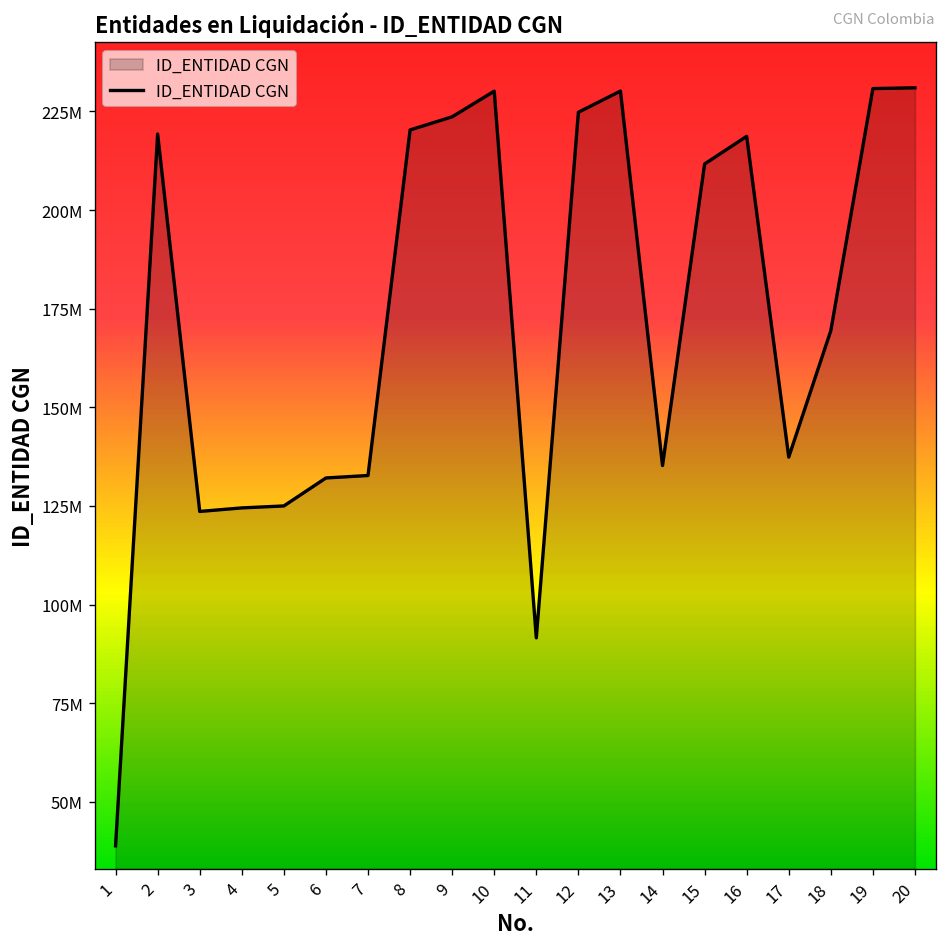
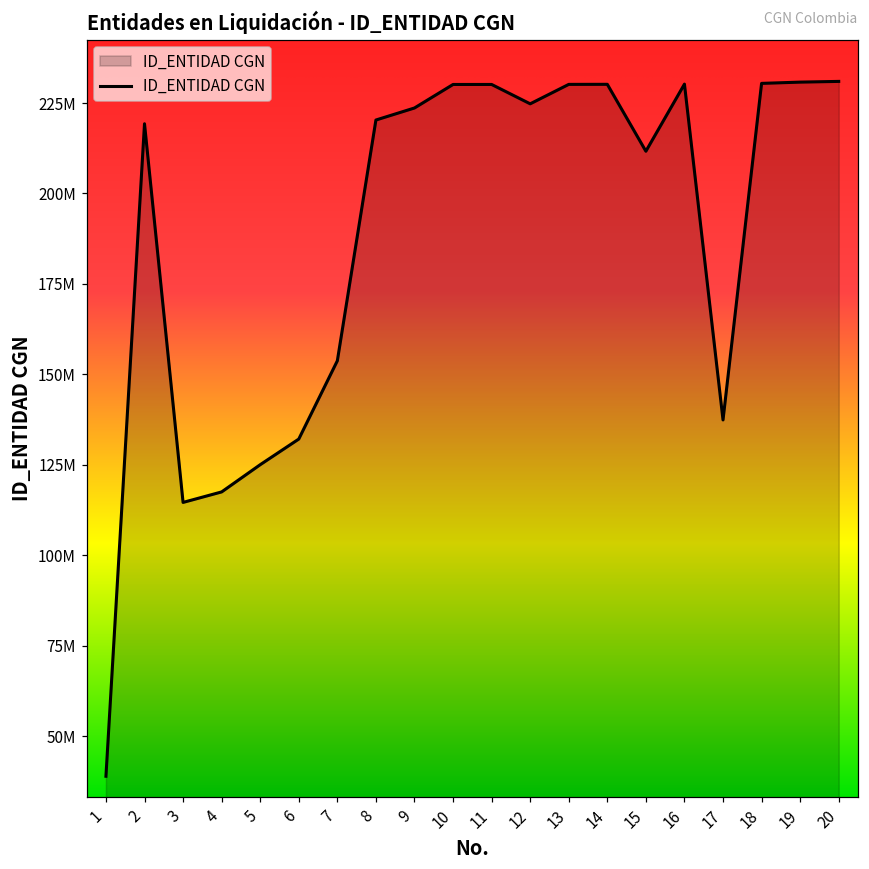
  {
    "1": 39000000,
    "2": 219000000,
-   "3": 124000000,
-   "4": 125000000,
+   "3": 115000000,
+   "4": 117000000,
    "5": 125000000,
    "6": 132000000,
-   "7": 133000000,
+   "7": 154000000,
    "8": 220000000,
    "9": 224000000,
    "10": 230000000,
-   "11": 92000000,
+   "11": 230000000,
    "12": 225000000,
    "13": 230000000,
-   "14": 135000000,
+   "14": 230000000,
    "15": 212000000,
-   "16": 219000000,
+   "16": 230000000,
    "17": 137000000,
-   "18": 169000000,
+   "18": 230000000,
    "19": 231000000,
    "20": 231000000
  }
